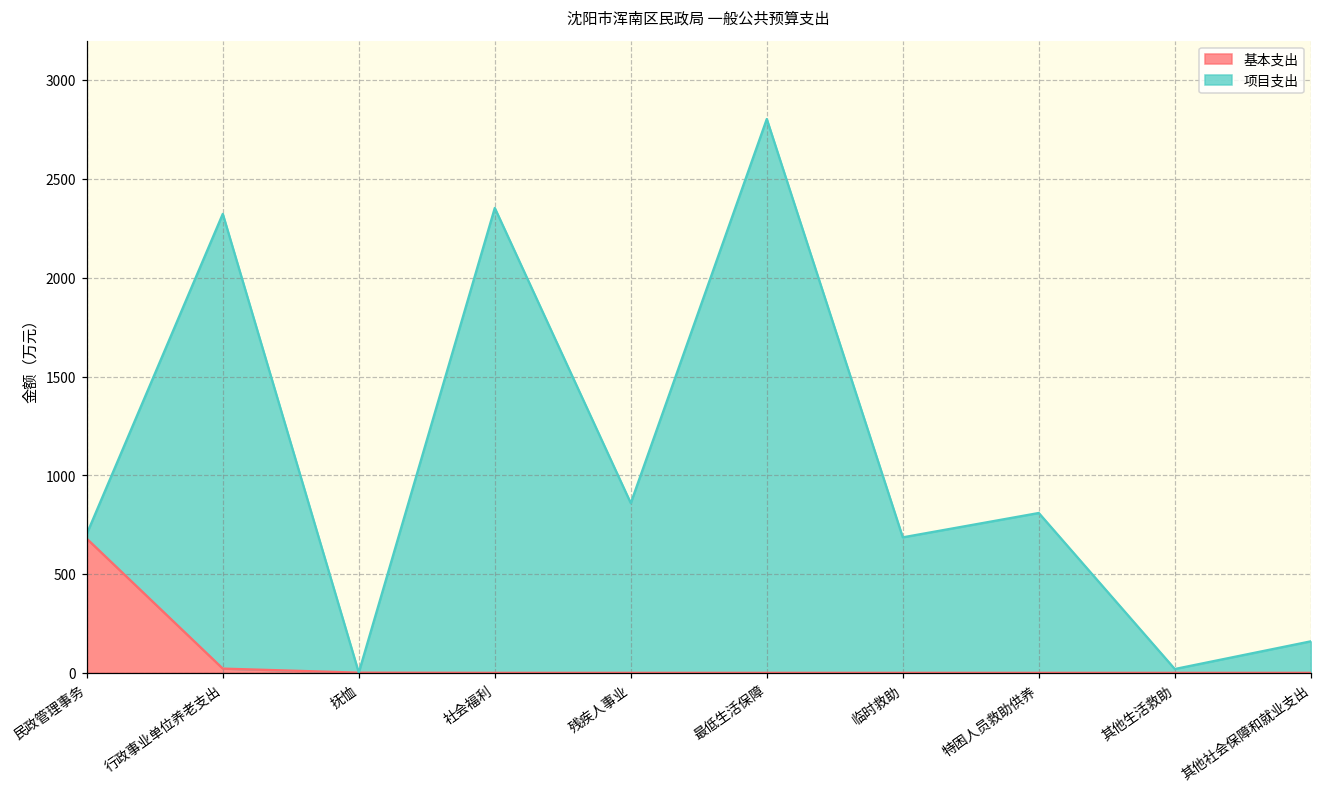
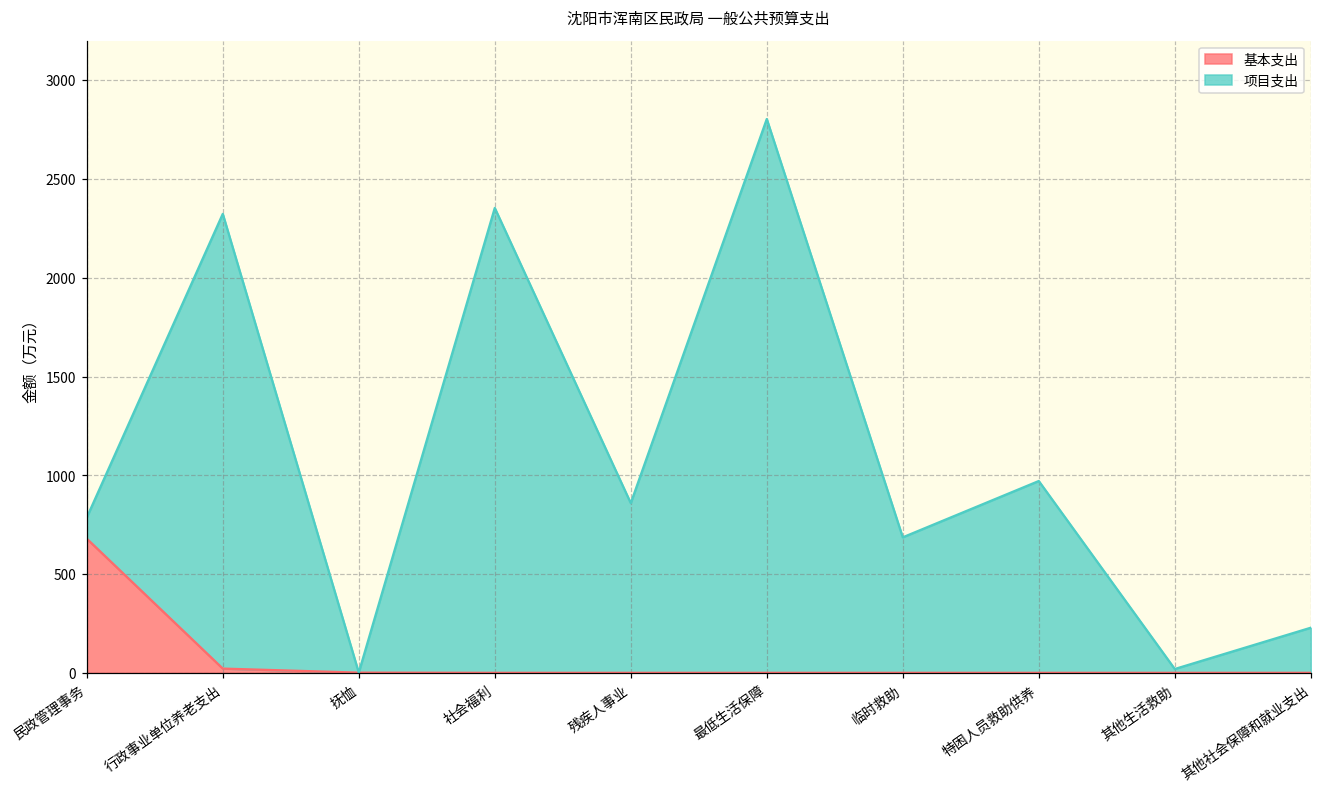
  {
    "基本支出": {
      "民政管理事务": 680,
      "行政事业单位养老支出": 20,
      "社会福利": 0,
      "残疾人事业": 0,
      "最低生活保障": 0,
      "临时救助": 0,
      "特困人员救助供养": 0,
      "其他生活救助": 0,
      "其他社会保障和就业支出": 0
    },
    "项目支出": {
-     "民政管理事务": 20,
+     "民政管理事务": 110,
      "行政事业单位养老支出": 2300,
      "社会福利": 2350,
      "残疾人事业": 860,
      "最低生活保障": 2800,
      "临时救助": 690,
-     "特困人员救助供养": 810,
+     "特困人员救助供养": 970,
      "其他生活救助": 20,
-     "其他社会保障和就业支出": 160
+     "其他社会保障和就业支出": 230
    }
  }
